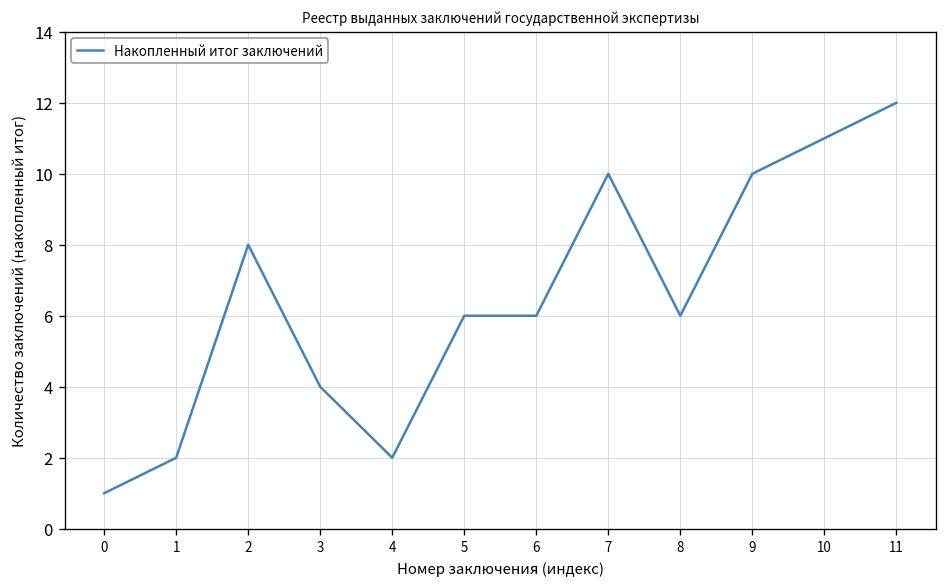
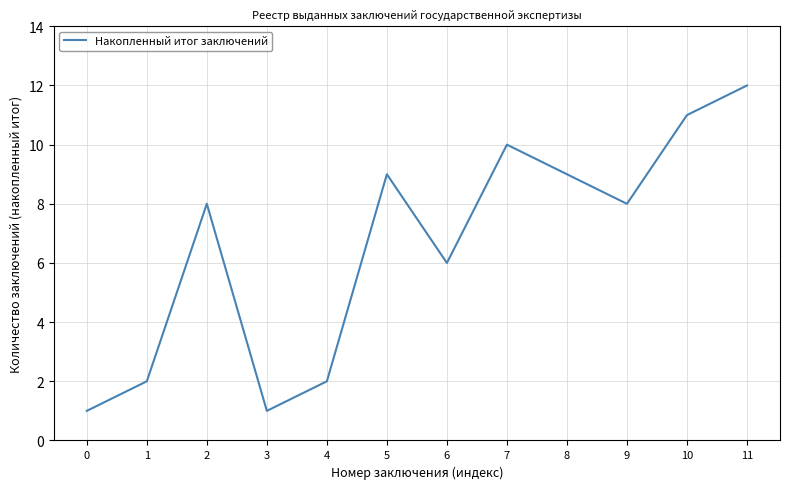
  {
    "0": 1,
    "1": 2,
    "2": 8,
-   "3": 4,
+   "3": 1,
    "4": 2,
-   "5": 6,
+   "5": 9,
    "6": 6,
    "7": 10,
-   "8": 6,
-   "9": 10,
+   "8": 9,
+   "9": 8,
    "10": 11,
    "11": 12
  }
